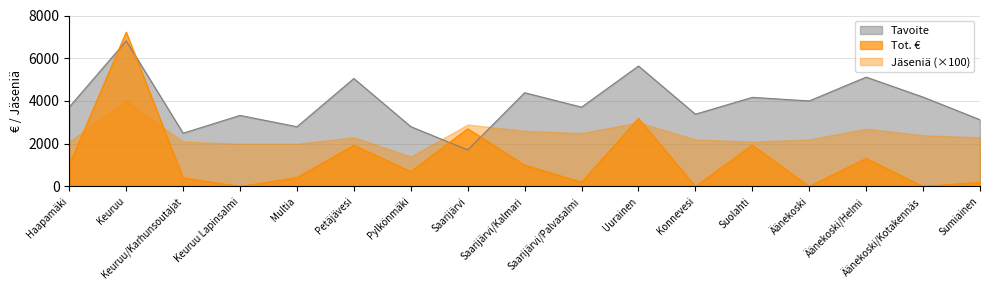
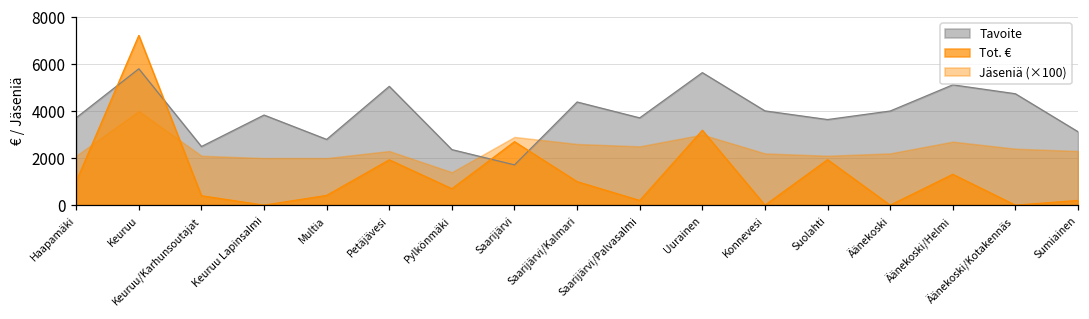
  {
    "Tavoite": {
      "Haapamäki": 3700,
-     "Keuruu": 6800,
+     "Keuruu": 5800,
      "Keuruu/Karhunsoutajat": 2500,
-     "Keuruu Lapinsalmi": 3300,
+     "Keuruu Lapinsalmi": 3800,
      "Multia": 2800,
      "Petäjävesi": 5100,
-     "Pylkönmäki": 2800,
+     "Pylkönmäki": 2400,
      "Saarijärvi": 1700,
      "Saarijärvi/Kalmari": 4400,
      "Saarijärvi/Palvasalmi": 3700,
      "Uurainen": 5600,
-     "Konnevesi": 3400,
-     "Suolahti": 4200,
+     "Konnevesi": 4000,
+     "Suolahti": 3600,
      "Äänekoski": 4000,
      "Äänekoski/Helmi": 5100,
-     "Äänekoski/Kotakennäs": 4200,
+     "Äänekoski/Kotakennäs": 4700,
      "Sumiainen": 3100
    }
  }
